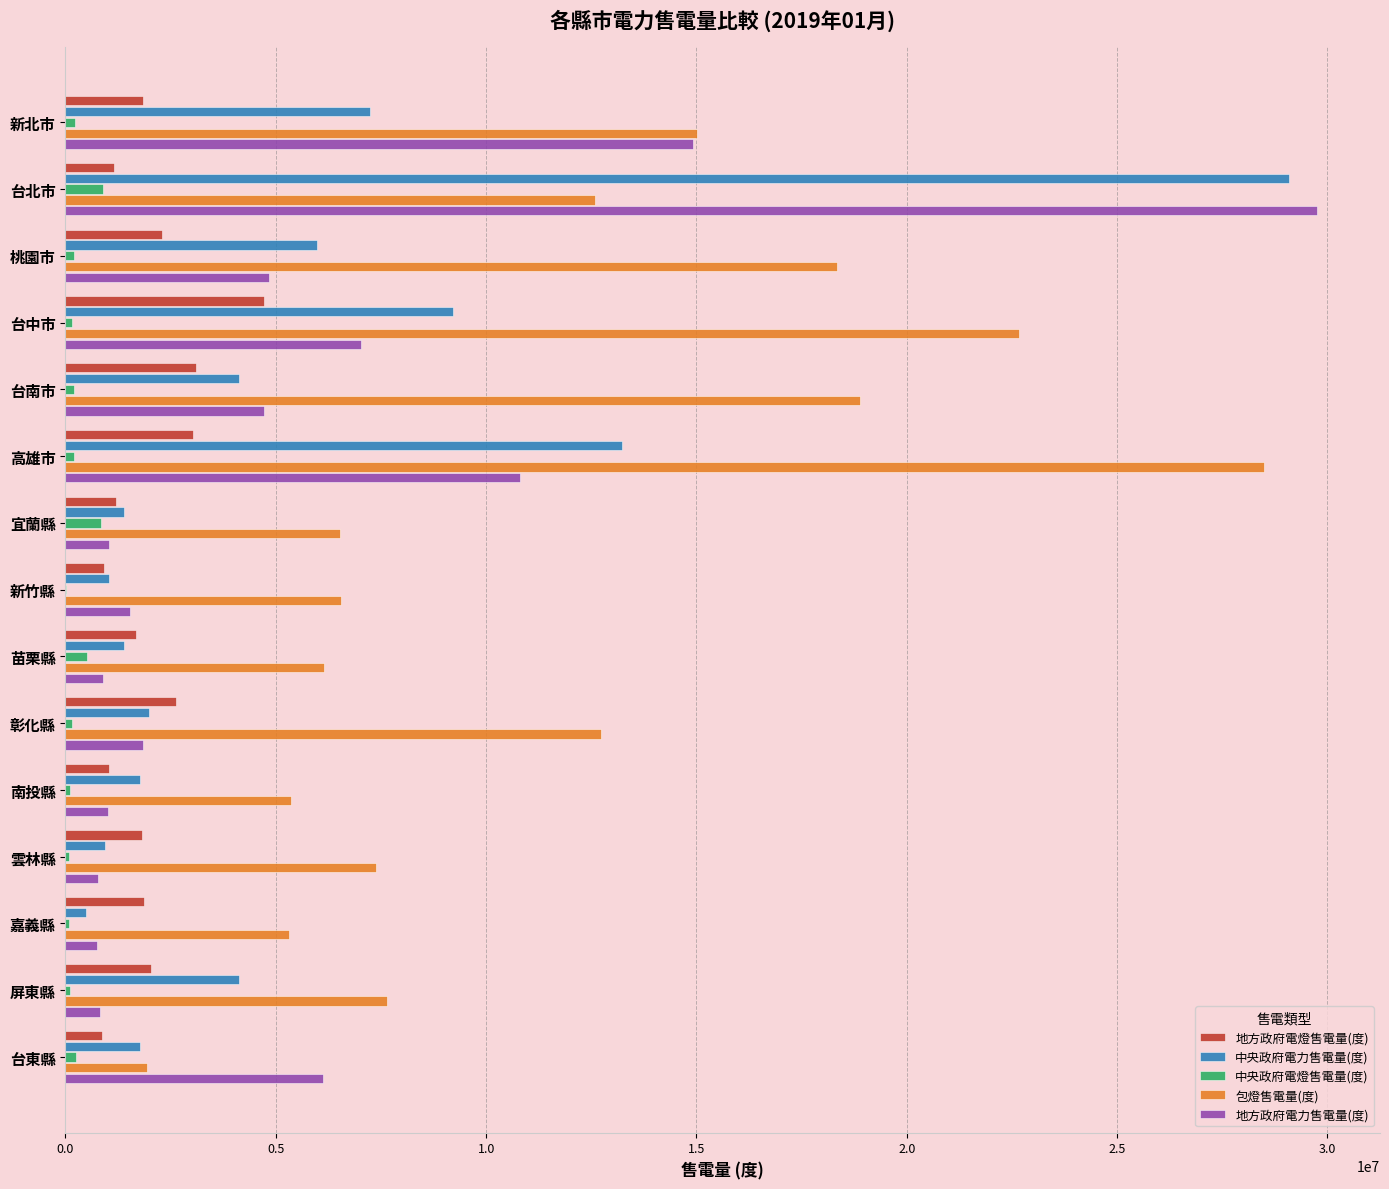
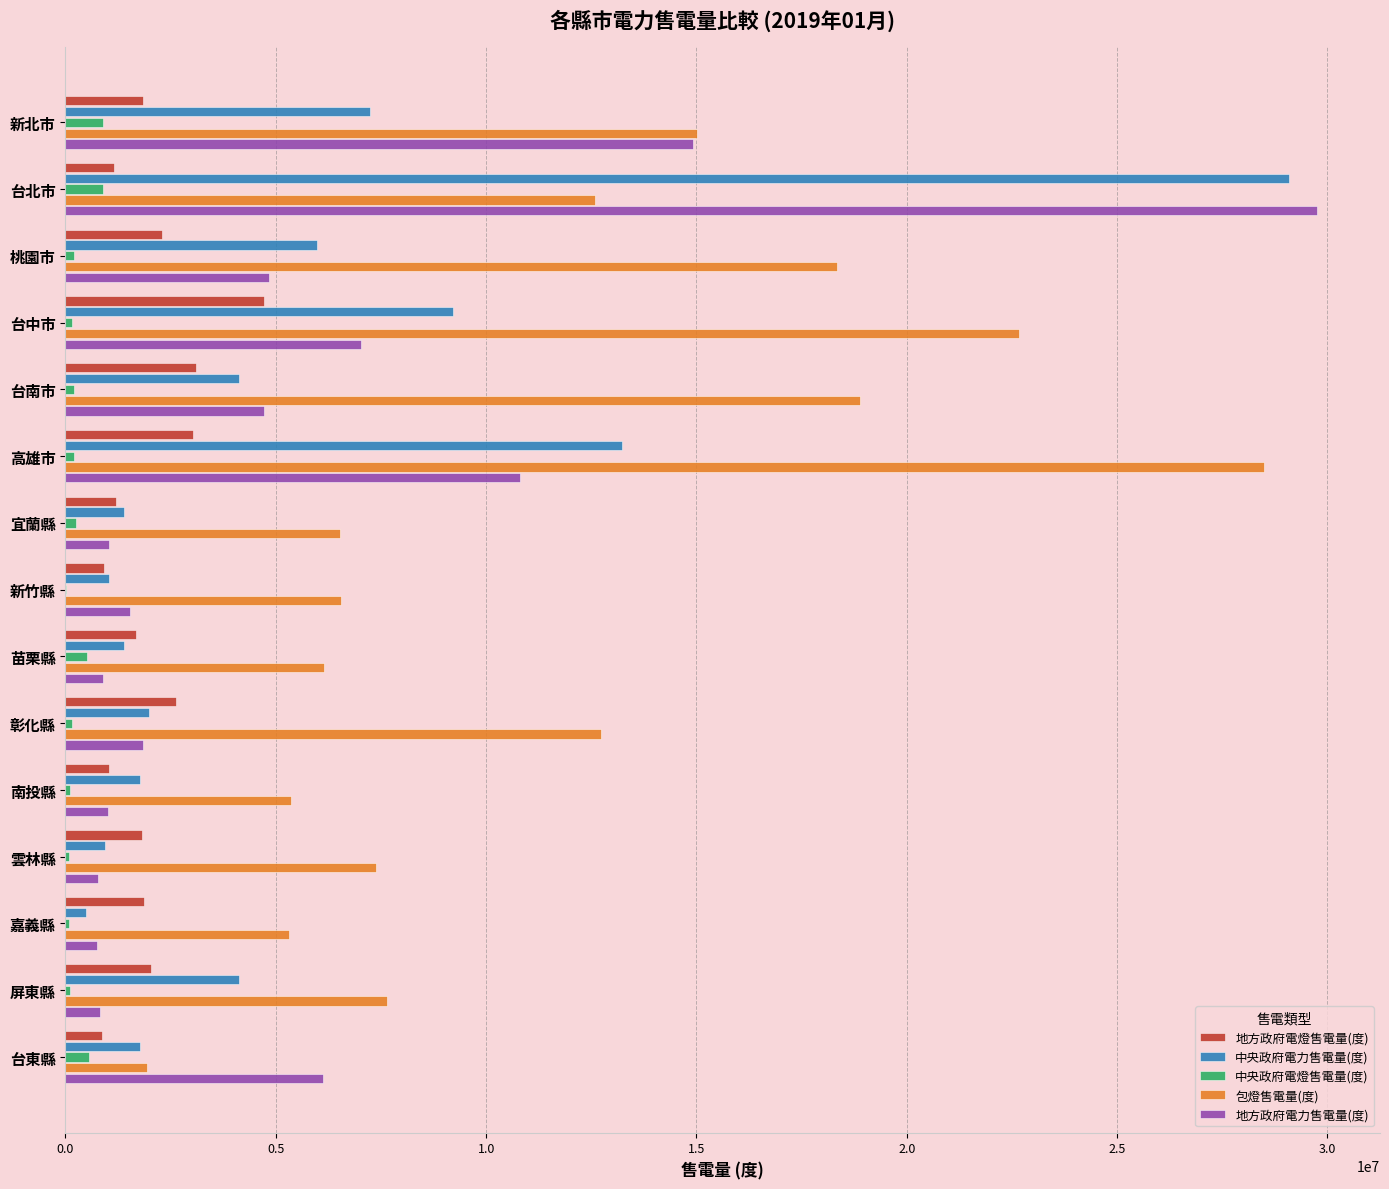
  {
    "地方政府電燈售電量(度)": {
      "新北市": 1800000,
      "台北市": 1100000,
      "桃園市": 2300000,
      "台中市": 4700000,
      "台南市": 3100000,
      "高雄市": 3000000,
      "宜蘭縣": 1200000,
      "新竹縣": 900000,
      "苗栗縣": 1700000,
      "彰化縣": 2600000,
      "南投縣": 1000000,
      "雲林縣": 1800000,
      "嘉義縣": 1900000,
      "屏東縣": 2000000,
      "台東縣": 900000
    },
    "中央政府電力售電量(度)": {
      "新北市": 7200000,
      "台北市": 29100000,
      "桃園市": 6000000,
      "台中市": 9200000,
      "台南市": 4100000,
      "高雄市": 13200000,
      "宜蘭縣": 1400000,
      "新竹縣": 1000000,
      "苗栗縣": 1400000,
      "彰化縣": 2000000,
      "南投縣": 1800000,
      "雲林縣": 900000,
      "嘉義縣": 500000,
      "屏東縣": 4100000,
      "台東縣": 1800000
    },
    "中央政府電燈售電量(度)": {
-     "新北市": 200000,
+     "新北市": 900000,
      "台北市": 900000,
      "桃園市": 200000,
      "台中市": 200000,
      "台南市": 200000,
      "高雄市": 200000,
-     "宜蘭縣": 800000,
+     "宜蘭縣": 200000,
      "苗栗縣": 500000,
      "彰化縣": 100000,
      "南投縣": 100000,
      "雲林縣": 100000,
      "嘉義縣": 100000,
      "屏東縣": 100000,
-     "台東縣": 200000
+     "台東縣": 600000
    },
    "包燈售電量(度)": {
      "新北市": 15000000,
      "台北市": 12600000,
      "桃園市": 18300000,
      "台中市": 22700000,
      "台南市": 18900000,
      "高雄市": 28500000,
      "宜蘭縣": 6500000,
      "新竹縣": 6500000,
      "苗栗縣": 6100000,
      "彰化縣": 12700000,
      "南投縣": 5400000,
      "雲林縣": 7400000,
      "嘉義縣": 5300000,
      "屏東縣": 7600000,
      "台東縣": 1900000
    },
    "地方政府電力售電量(度)": {
      "新北市": 14900000,
      "台北市": 29800000,
      "桃園市": 4800000,
      "台中市": 7000000,
      "台南市": 4700000,
      "高雄市": 10800000,
      "宜蘭縣": 1000000,
      "新竹縣": 1500000,
      "苗栗縣": 900000,
      "彰化縣": 1900000,
      "南投縣": 1000000,
      "雲林縣": 800000,
      "嘉義縣": 700000,
      "屏東縣": 800000,
      "台東縣": 6100000
    }
  }
